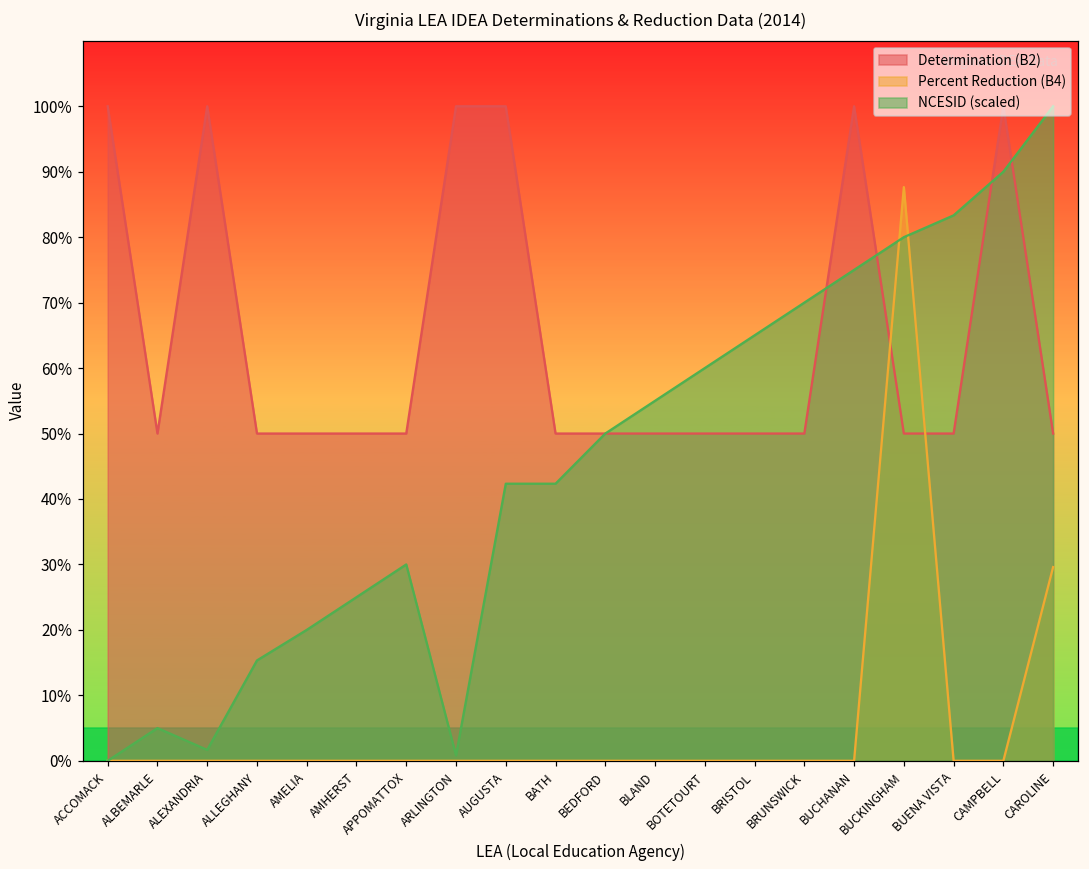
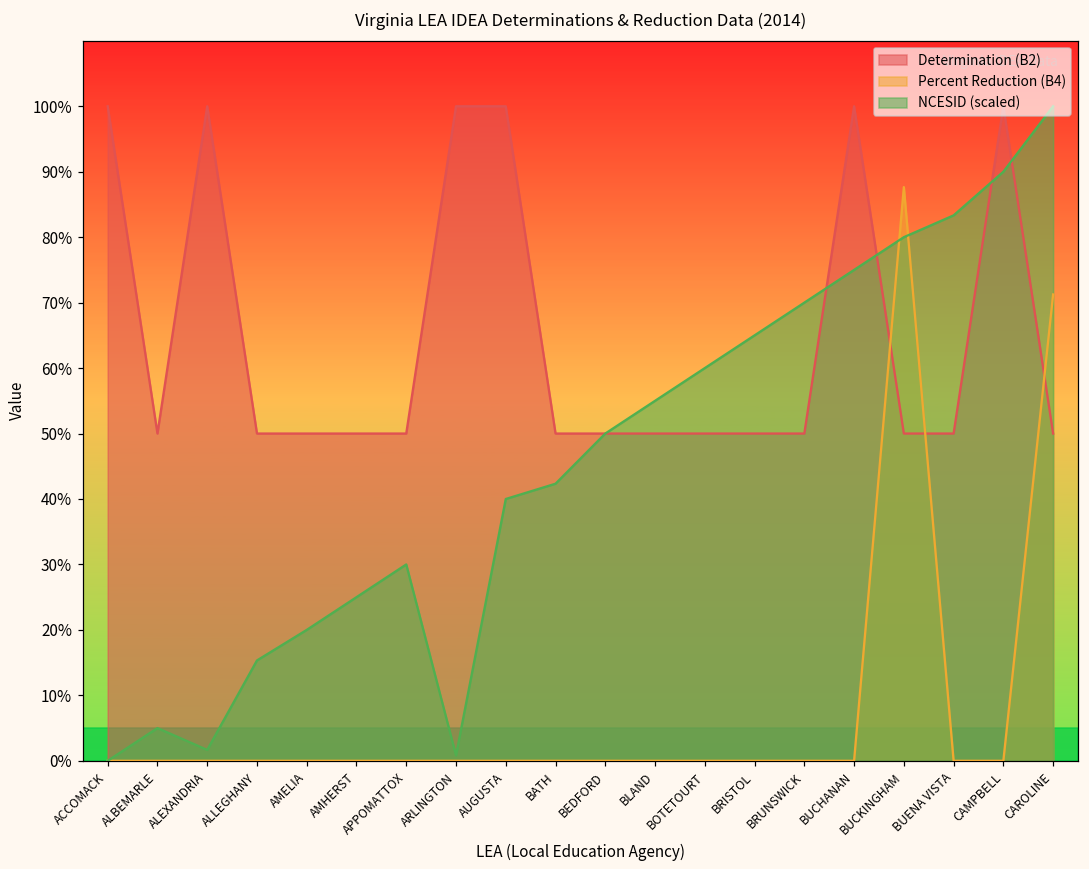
  {
    "Determination (B2)": {
      "ACCOMACK": "100%",
      "ALBEMARLE": "50%",
      "ALEXANDRIA": "100%",
      "ALLEGHANY": "50%",
      "AMELIA": "50%",
      "AMHERST": "50%",
      "APPOMATTOX": "50%",
      "ARLINGTON": "100%",
      "AUGUSTA": "100%",
      "BATH": "50%",
      "BLAND": "50%",
      "BOTETOURT": "50%",
      "BRISTOL": "50%",
      "BRUNSWICK": "50%",
      "BUCHANAN": "100%",
      "BUCKINGHAM": "50%",
      "BUENA VISTA": "50%",
      "CAROLINE": "50%"
    },
    "Percent Reduction (B4)": {
      "BUCKINGHAM": "88%",
-     "CAROLINE": "30%"
+     "CAROLINE": "71%"
    },
    "NCESID (scaled)": {
      "ALLEGHANY": "15%",
      "AMELIA": "20%",
      "AMHERST": "25%",
      "APPOMATTOX": "30%",
-     "AUGUSTA": "42%",
+     "AUGUSTA": "40%",
      "BATH": "42%",
      "BLAND": "55%",
      "BOTETOURT": "60%",
      "BRISTOL": "65%",
      "BRUNSWICK": "70%",
      "BUCHANAN": "75%",
      "BUCKINGHAM": "80%",
      "BUENA VISTA": "83%",
      "CAMPBELL": "90%"
    }
  }
